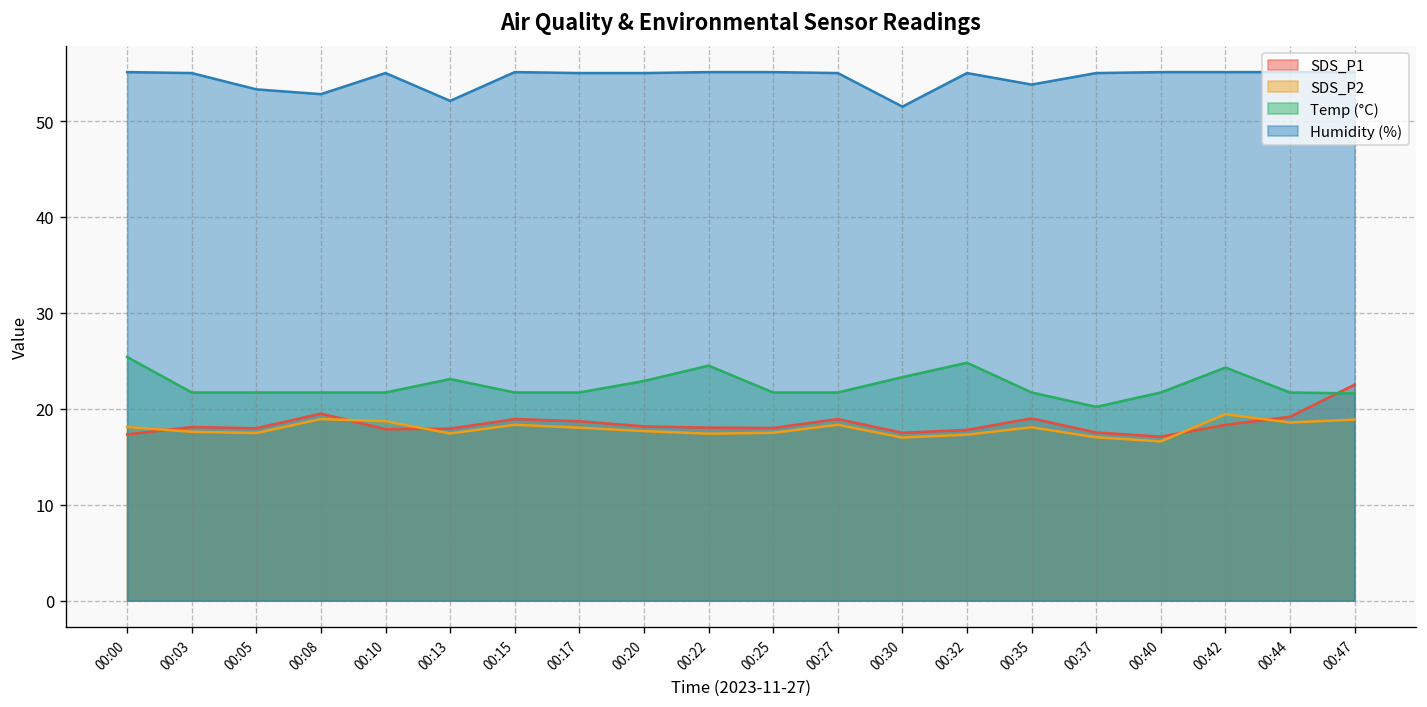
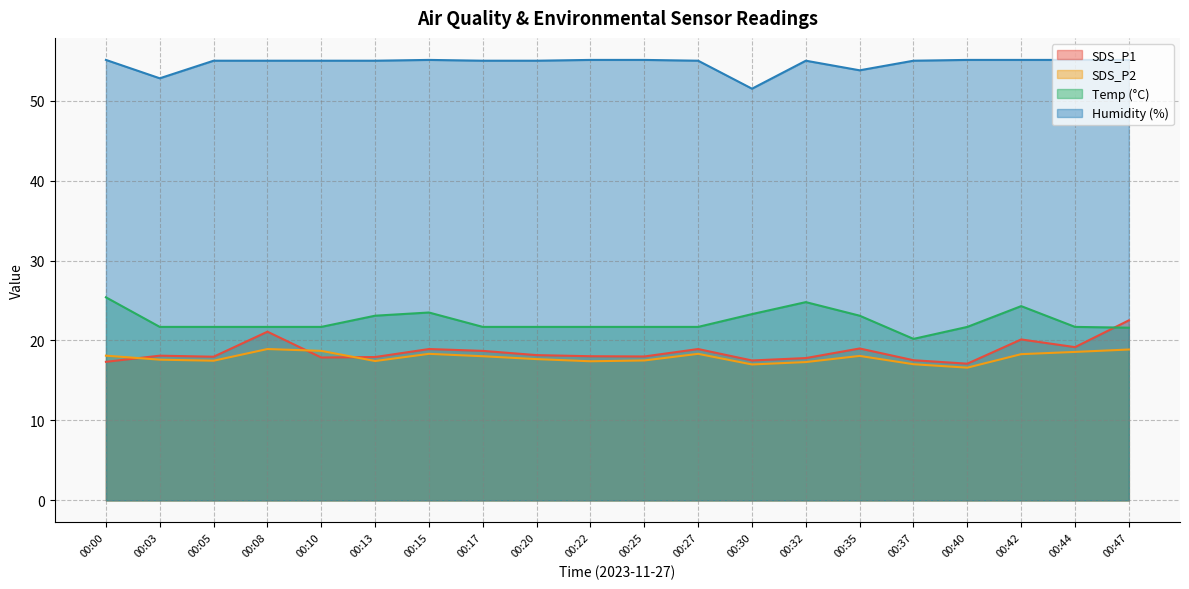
  {
    "SDS_P1": {
      "00:00": 17,
      "00:03": 18,
      "00:05": 18,
-     "00:08": 20,
+     "00:08": 21,
      "00:10": 18,
      "00:13": 18,
      "00:15": 19,
      "00:17": 19,
      "00:20": 18,
      "00:22": 18,
      "00:25": 18,
      "00:27": 19,
      "00:30": 18,
      "00:32": 18,
      "00:35": 19,
      "00:37": 18,
      "00:40": 17,
-     "00:42": 18,
+     "00:42": 20,
      "00:44": 19,
      "00:47": 23
    },
    "SDS_P2": {
      "00:00": 18,
      "00:03": 18,
      "00:05": 17,
      "00:08": 19,
      "00:10": 19,
      "00:13": 17,
      "00:15": 18,
      "00:17": 18,
      "00:20": 18,
      "00:22": 17,
      "00:25": 18,
      "00:27": 18,
      "00:30": 17,
      "00:32": 17,
      "00:35": 18,
      "00:37": 17,
      "00:40": 17,
-     "00:42": 19,
+     "00:42": 18,
      "00:44": 19,
      "00:47": 19
    },
    "Temp (°C)": {
      "00:00": 25,
      "00:03": 22,
      "00:05": 22,
      "00:08": 22,
      "00:10": 22,
      "00:13": 23,
-     "00:15": 22,
+     "00:15": 24,
      "00:17": 22,
-     "00:20": 23,
-     "00:22": 25,
+     "00:20": 22,
+     "00:22": 22,
      "00:25": 22,
      "00:27": 22,
      "00:30": 23,
      "00:32": 25,
-     "00:35": 22,
+     "00:35": 23,
      "00:37": 20,
      "00:40": 22,
      "00:42": 24,
      "00:44": 22,
      "00:47": 22
    },
    "Humidity (%)": {
      "00:00": 55,
-     "00:03": 55,
-     "00:05": 53,
-     "00:08": 53,
+     "00:03": 53,
+     "00:05": 55,
+     "00:08": 55,
      "00:10": 55,
-     "00:13": 52,
+     "00:13": 55,
      "00:15": 55,
      "00:17": 55,
      "00:20": 55,
      "00:22": 55,
      "00:25": 55,
      "00:27": 55,
      "00:30": 52,
      "00:32": 55,
      "00:35": 54,
      "00:37": 55,
      "00:40": 55,
      "00:42": 55
    }
  }
